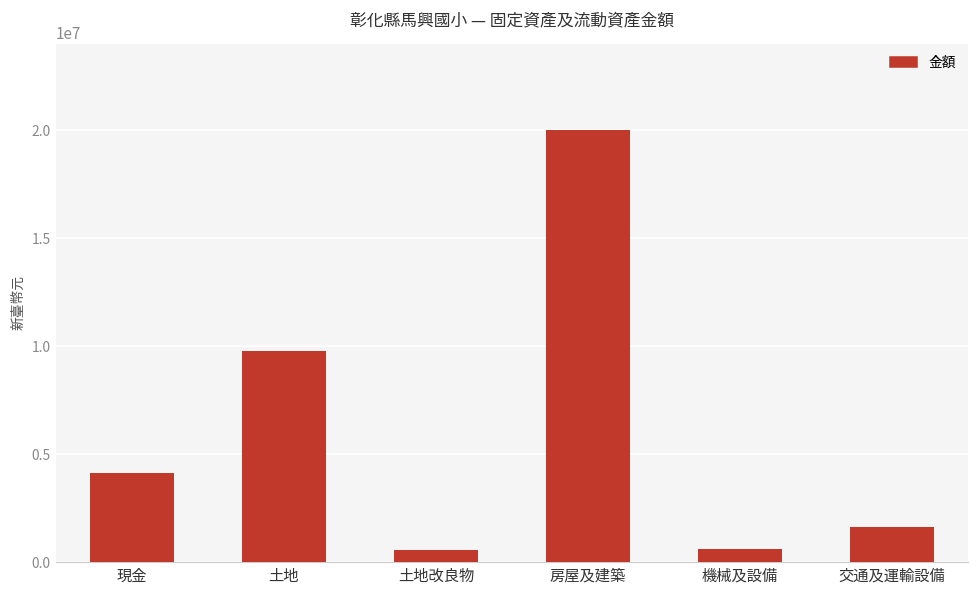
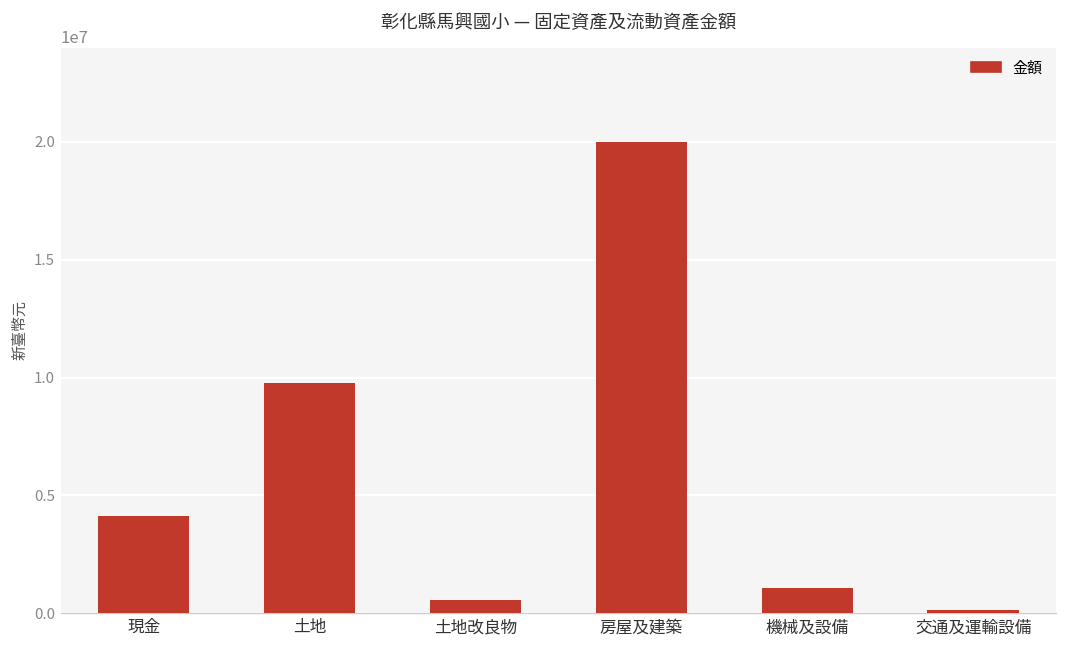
  {
    "現金": 4100000,
    "土地": 9800000,
    "土地改良物": 600000,
    "房屋及建築": 20000000,
-   "機械及設備": 600000,
-   "交通及運輸設備": 1600000
+   "機械及設備": 1100000,
+   "交通及運輸設備": 100000
  }
